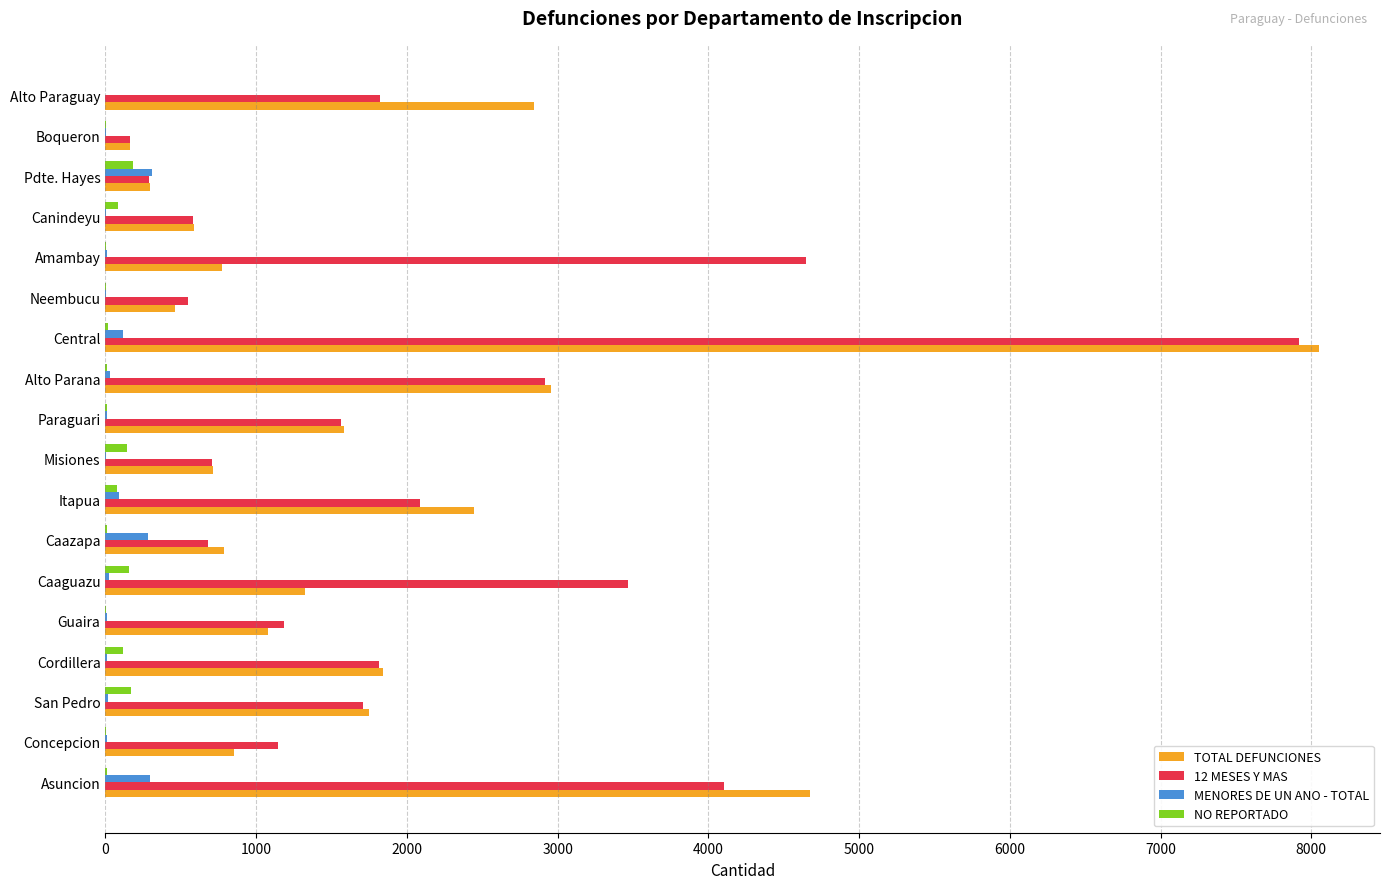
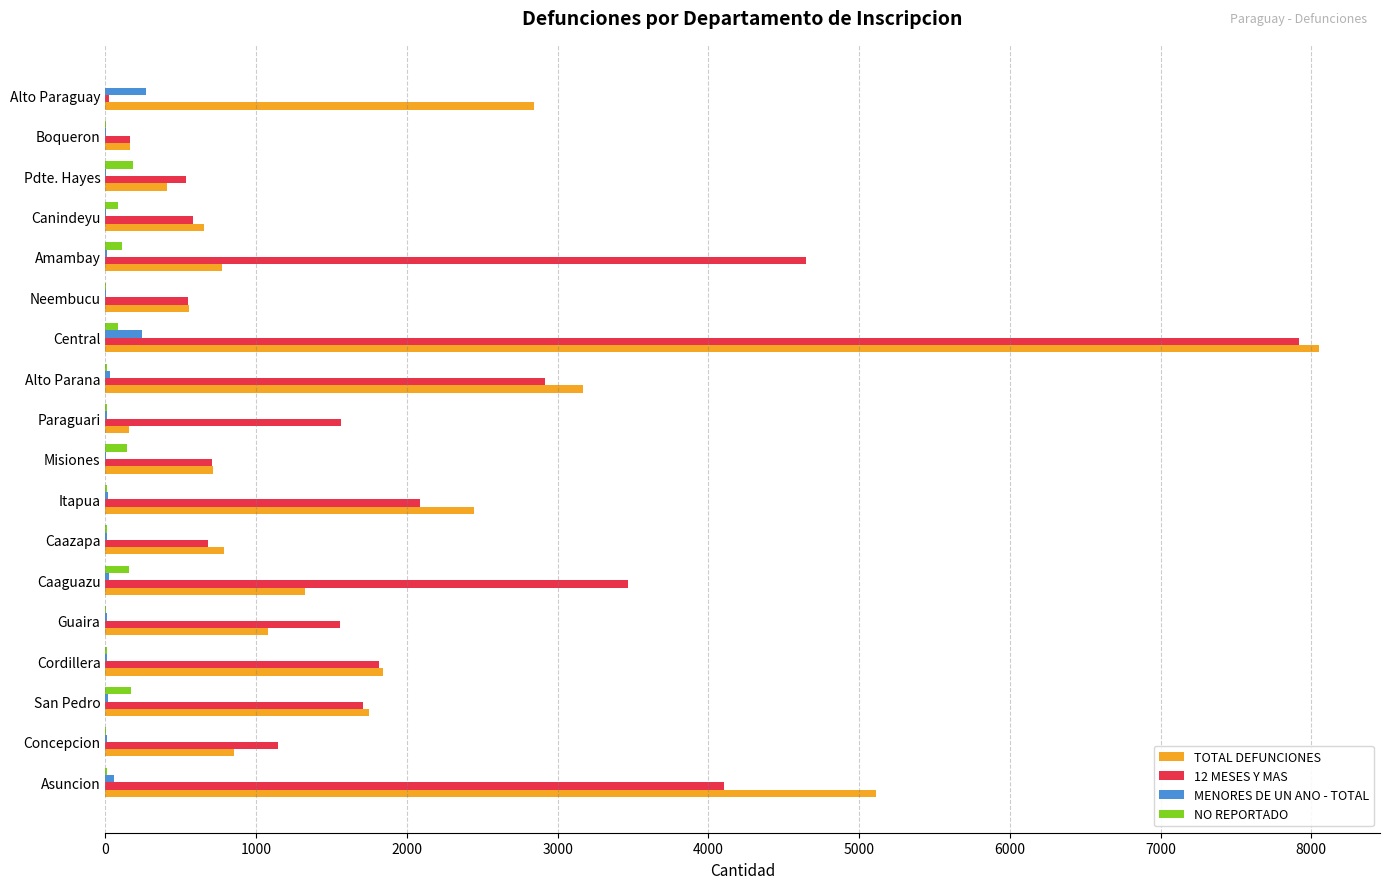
  {
    "TOTAL DEFUNCIONES": {
      "Alto Paraguay": 2850,
      "Boqueron": 170,
-     "Pdte. Hayes": 300,
-     "Canindeyu": 590,
+     "Pdte. Hayes": 410,
+     "Canindeyu": 660,
      "Amambay": 780,
-     "Neembucu": 460,
+     "Neembucu": 550,
      "Central": 8050,
-     "Alto Parana": 2960,
-     "Paraguari": 1580,
+     "Alto Parana": 3170,
+     "Paraguari": 160,
      "Misiones": 720,
      "Itapua": 2450,
      "Caazapa": 790,
      "Caaguazu": 1320,
      "Guaira": 1080,
      "Cordillera": 1840,
      "San Pedro": 1750,
      "Concepcion": 850,
-     "Asuncion": 4670
+     "Asuncion": 5110
    },
    "12 MESES Y MAS": {
-     "Alto Paraguay": 1830,
+     "Alto Paraguay": 20,
      "Boqueron": 160,
-     "Pdte. Hayes": 290,
+     "Pdte. Hayes": 530,
      "Canindeyu": 580,
      "Amambay": 4650,
      "Neembucu": 550,
      "Central": 7920,
      "Alto Parana": 2920,
      "Paraguari": 1570,
      "Misiones": 710,
      "Itapua": 2090,
      "Caazapa": 680,
      "Caaguazu": 3470,
-     "Guaira": 1190,
+     "Guaira": 1560,
      "Cordillera": 1820,
      "San Pedro": 1710,
      "Concepcion": 1140,
      "Asuncion": 4100
    },
    "MENORES DE UN ANO - TOTAL": {
-     "Alto Paraguay": 0,
-     "Pdte. Hayes": 310,
-     "Central": 120,
+     "Alto Paraguay": 270,
+     "Pdte. Hayes": 0,
+     "Central": 250,
      "Alto Parana": 30,
-     "Itapua": 90,
-     "Caazapa": 290,
+     "Itapua": 20,
+     "Caazapa": 10,
      "Caaguazu": 30,
      "San Pedro": 20,
-     "Asuncion": 300
+     "Asuncion": 60
    },
    "NO REPORTADO": {
      "Alto Paraguay": 0,
      "Pdte. Hayes": 180,
      "Canindeyu": 80,
-     "Amambay": 0,
-     "Central": 20,
+     "Amambay": 110,
+     "Central": 80,
      "Misiones": 140,
-     "Itapua": 70,
+     "Itapua": 10,
      "Caaguazu": 160,
-     "Cordillera": 120,
+     "Cordillera": 10,
      "San Pedro": 170
    }
  }
